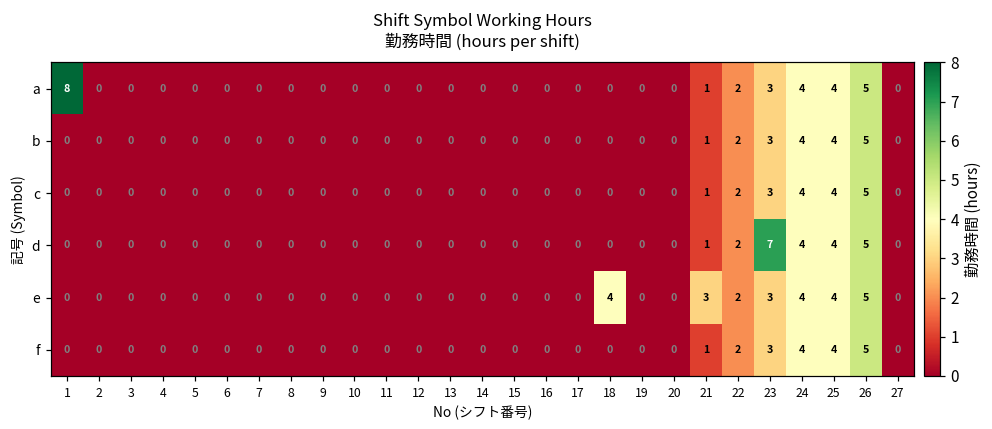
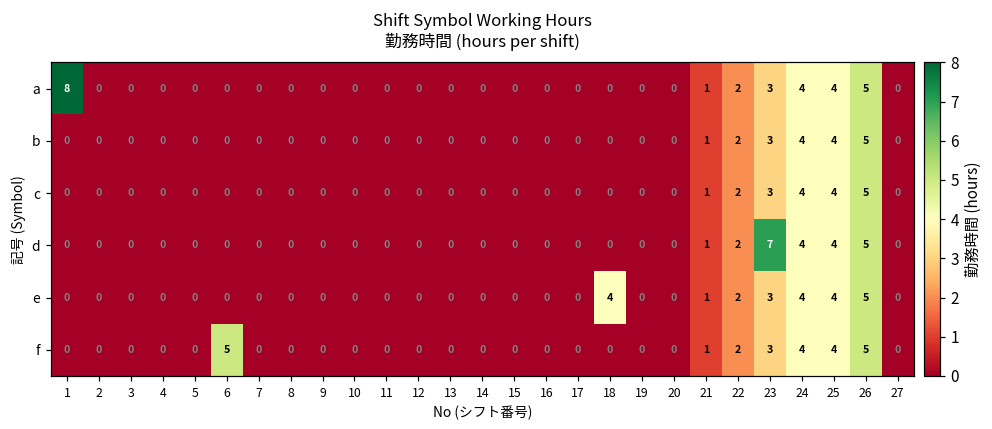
  {
    "a": {
      "1": 8,
      "2": 0,
      "3": 0,
      "4": 0,
      "5": 0,
      "6": 0,
      "7": 0,
      "8": 0,
      "9": 0,
      "10": 0,
      "11": 0,
      "12": 0,
      "13": 0,
      "14": 0,
      "15": 0,
      "16": 0,
      "17": 0,
      "18": 0,
      "19": 0,
      "20": 0,
      "21": 1,
      "22": 2,
      "23": 3,
      "24": 4,
      "25": 4,
      "26": 5,
      "27": 0
    },
    "b": {
      "1": 0,
      "2": 0,
      "3": 0,
      "4": 0,
      "5": 0,
      "6": 0,
      "7": 0,
      "8": 0,
      "9": 0,
      "10": 0,
      "11": 0,
      "12": 0,
      "13": 0,
      "14": 0,
      "15": 0,
      "16": 0,
      "17": 0,
      "18": 0,
      "19": 0,
      "20": 0,
      "21": 1,
      "22": 2,
      "23": 3,
      "24": 4,
      "25": 4,
      "26": 5,
      "27": 0
    },
    "c": {
      "1": 0,
      "2": 0,
      "3": 0,
      "4": 0,
      "5": 0,
      "6": 0,
      "7": 0,
      "8": 0,
      "9": 0,
      "10": 0,
      "11": 0,
      "12": 0,
      "13": 0,
      "14": 0,
      "15": 0,
      "16": 0,
      "17": 0,
      "18": 0,
      "19": 0,
      "20": 0,
      "21": 1,
      "22": 2,
      "23": 3,
      "24": 4,
      "25": 4,
      "26": 5,
      "27": 0
    },
    "d": {
      "1": 0,
      "2": 0,
      "3": 0,
      "4": 0,
      "5": 0,
      "6": 0,
      "7": 0,
      "8": 0,
      "9": 0,
      "10": 0,
      "11": 0,
      "12": 0,
      "13": 0,
      "14": 0,
      "15": 0,
      "16": 0,
      "17": 0,
      "18": 0,
      "19": 0,
      "20": 0,
      "21": 1,
      "22": 2,
      "23": 7,
      "24": 4,
      "25": 4,
      "26": 5,
      "27": 0
    },
    "e": {
      "1": 0,
      "2": 0,
      "3": 0,
      "4": 0,
      "5": 0,
      "6": 0,
      "7": 0,
      "8": 0,
      "9": 0,
      "10": 0,
      "11": 0,
      "12": 0,
      "13": 0,
      "14": 0,
      "15": 0,
      "16": 0,
      "17": 0,
      "18": 4,
      "19": 0,
      "20": 0,
-     "21": 3,
+     "21": 1,
      "22": 2,
      "23": 3,
      "24": 4,
      "25": 4,
      "26": 5,
      "27": 0
    },
    "f": {
      "1": 0,
      "2": 0,
      "3": 0,
      "4": 0,
      "5": 0,
-     "6": 0,
+     "6": 5,
      "7": 0,
      "8": 0,
      "9": 0,
      "10": 0,
      "11": 0,
      "12": 0,
      "13": 0,
      "14": 0,
      "15": 0,
      "16": 0,
      "17": 0,
      "18": 0,
      "19": 0,
      "20": 0,
      "21": 1,
      "22": 2,
      "23": 3,
      "24": 4,
      "25": 4,
      "26": 5,
      "27": 0
    }
  }
